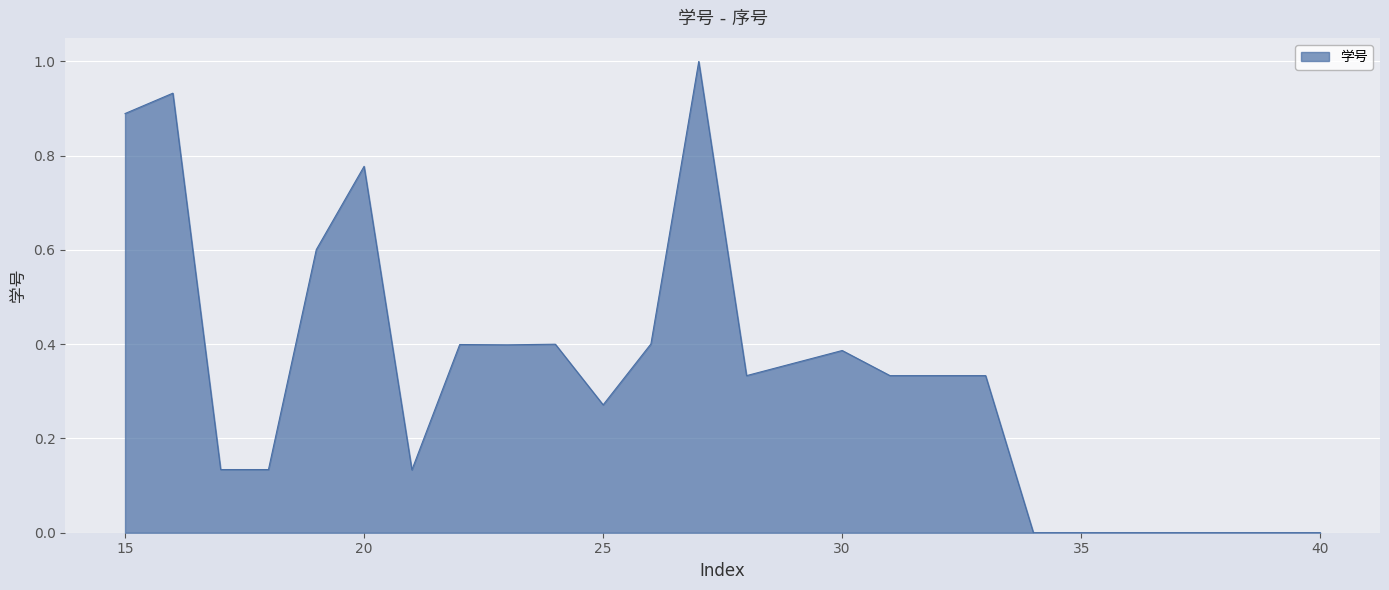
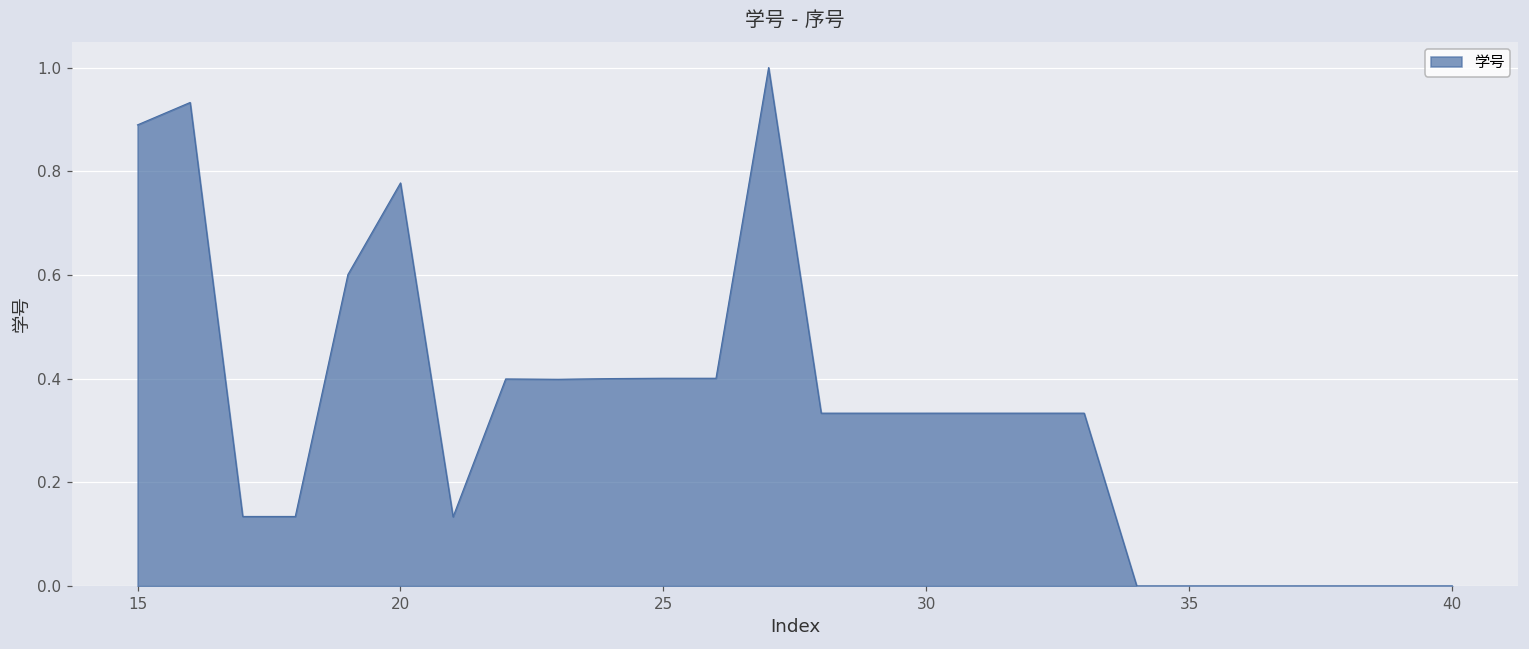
  {
    "15": 0.89,
    "20": 0.78,
-   "25": 0.27,
-   "30": 0.39,
+   "25": 0.40,
+   "30": 0.33,
    "35": 0.00,
    "40": 0.00
  }
